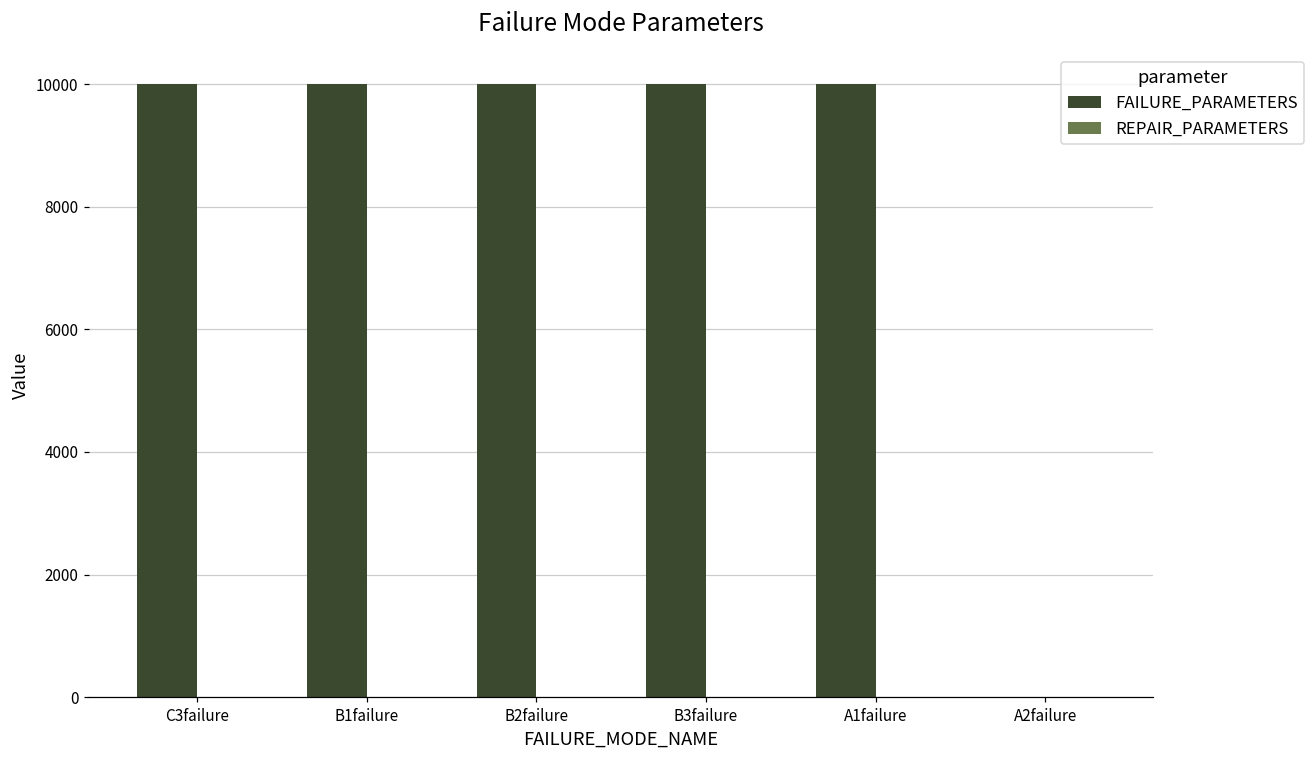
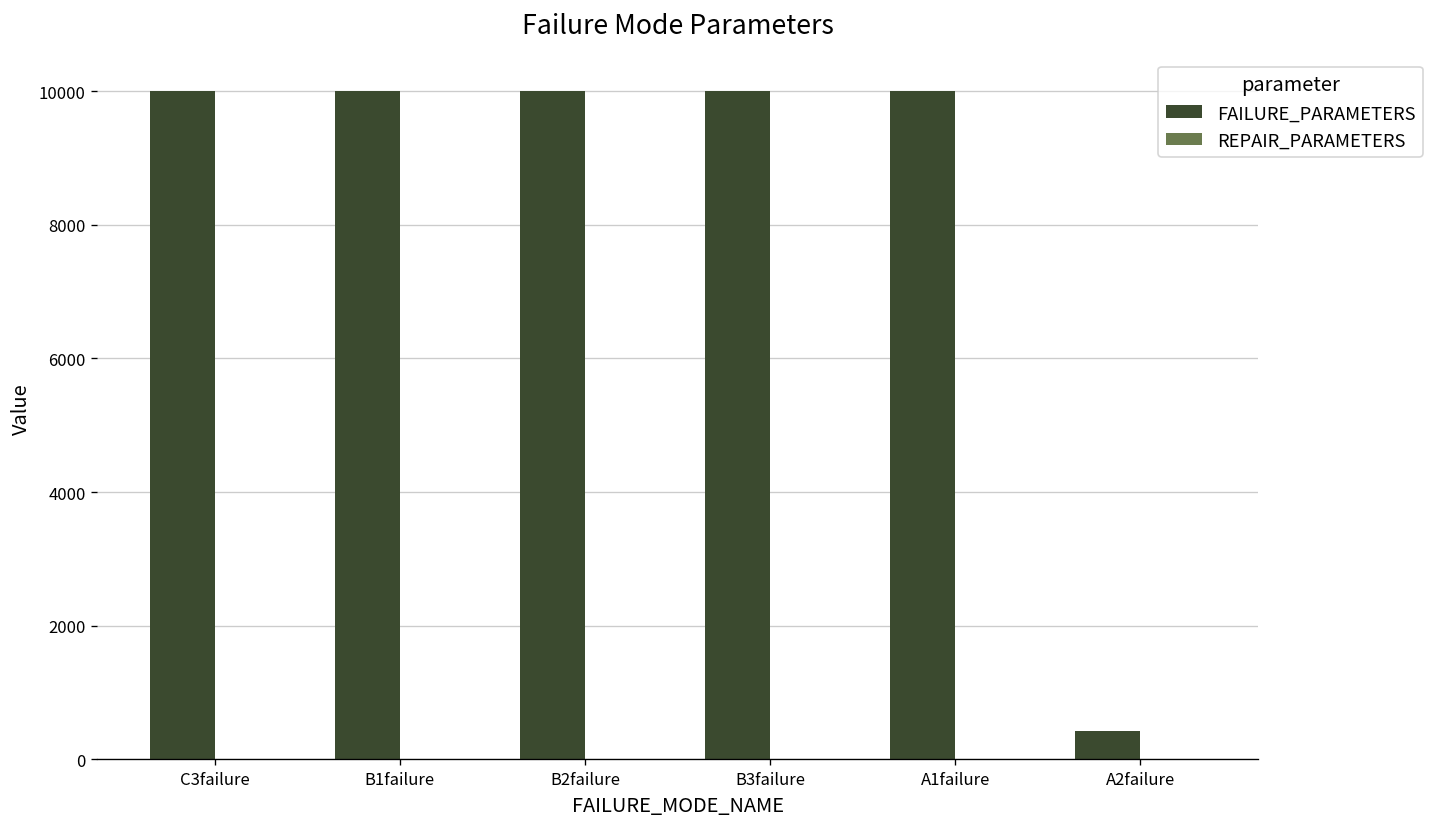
  {
    "FAILURE_PARAMETERS": {
      "C3failure": 10000,
      "B1failure": 10000,
      "B2failure": 10000,
      "B3failure": 10000,
      "A1failure": 10000,
-     "A2failure": 0
+     "A2failure": 400
    }
  }
